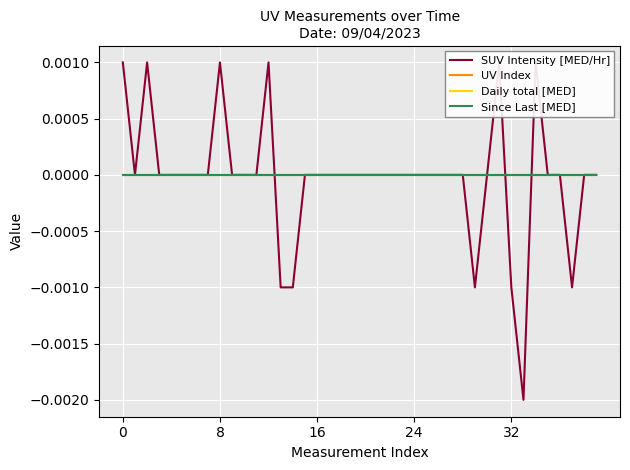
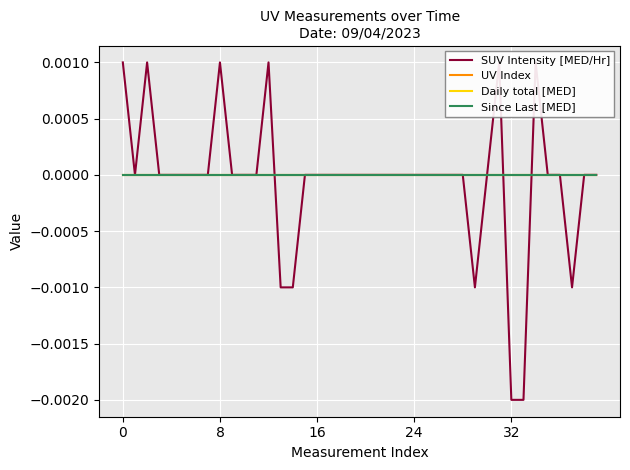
  {
    "SUV Intensity [MED/Hr]": {
      "0": 0.001,
      "8": 0.001,
-     "32": -0.001
+     "32": -0.002
    },
    "Since Last [MED]": {
      "0": 0.000,
      "8": 0.000,
      "32": 0.000
    }
  }
